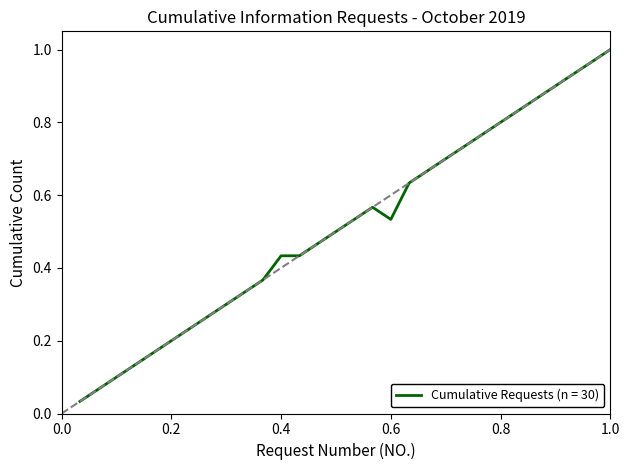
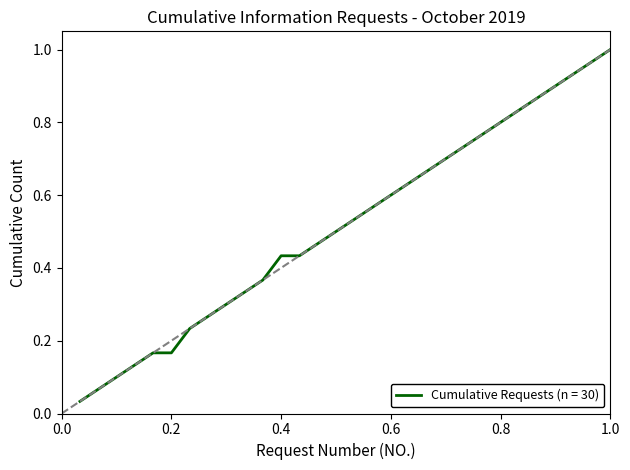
  {
    "Cumulative Requests (n = 30)": {
-     "0.2": 0.20,
+     "0.2": 0.17,
      "0.4": 0.43,
-     "0.6": 0.53,
+     "0.6": 0.60,
      "0.8": 0.80
    }
  }
